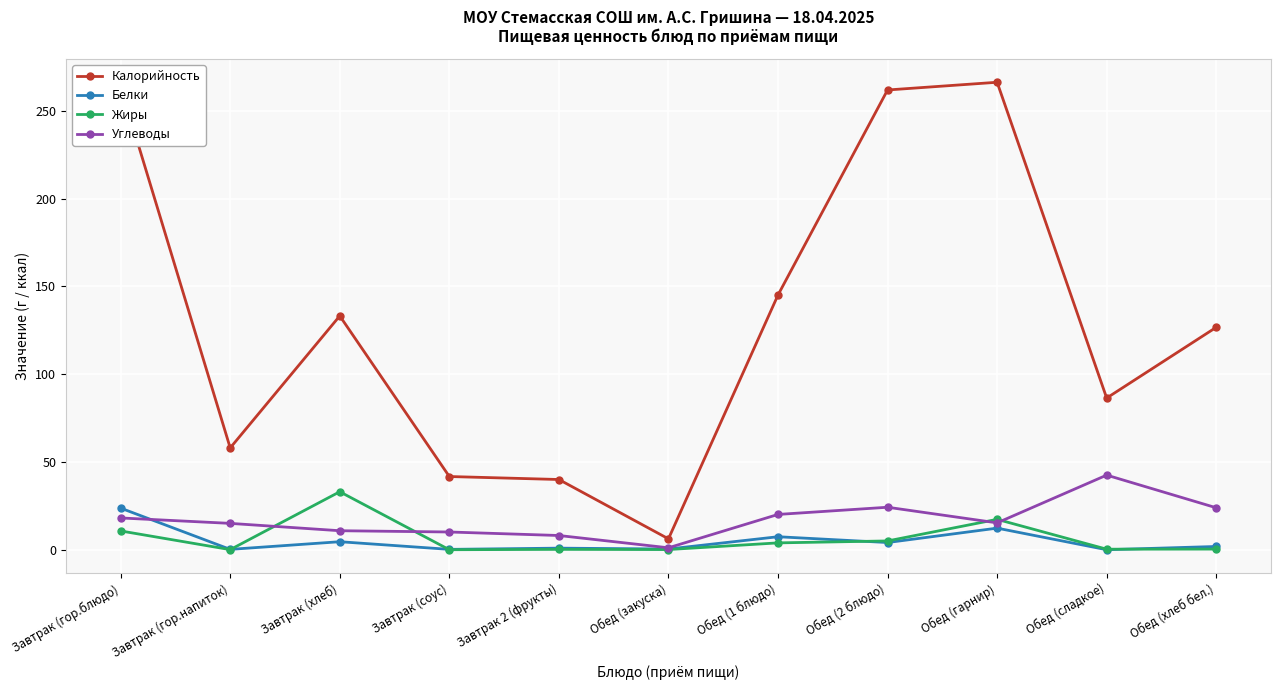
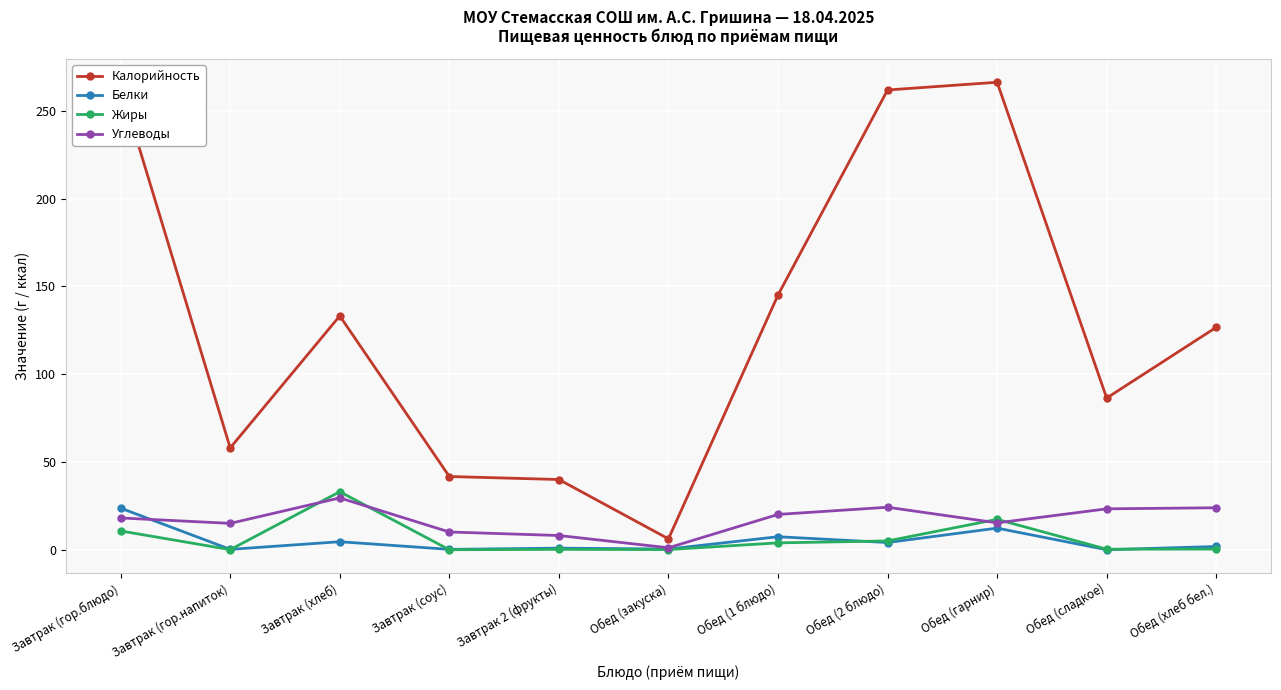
  {
    "Калорийность": {
      "Завтрак (гор.напиток)": 58,
      "Завтрак (хлеб)": 133,
      "Завтрак (соус)": 42,
      "Завтрак 2 (фрукты)": 40,
      "Обед (закуска)": 6,
      "Обед (1 блюдо)": 145,
      "Обед (2 блюдо)": 262,
      "Обед (гарнир)": 266,
      "Обед (сладкое)": 86,
      "Обед (хлеб бел.)": 127
    },
    "Белки": {
      "Завтрак (гор.блюдо)": 24,
      "Завтрак (хлеб)": 5,
      "Обед (1 блюдо)": 7,
      "Обед (гарнир)": 12,
      "Обед (хлеб бел.)": 2
    },
    "Жиры": {
      "Завтрак (гор.блюдо)": 11,
      "Завтрак (хлеб)": 33,
      "Обед (1 блюдо)": 4,
      "Обед (гарнир)": 17,
      "Обед (хлеб бел.)": 0
    },
    "Углеводы": {
      "Завтрак (гор.блюдо)": 18,
      "Завтрак (гор.напиток)": 15,
-     "Завтрак (хлеб)": 11,
+     "Завтрак (хлеб)": 30,
      "Завтрак (соус)": 10,
      "Завтрак 2 (фрукты)": 8,
      "Обед (1 блюдо)": 20,
      "Обед (2 блюдо)": 24,
      "Обед (гарнир)": 15,
-     "Обед (сладкое)": 43,
+     "Обед (сладкое)": 23,
      "Обед (хлеб бел.)": 24
    }
  }
